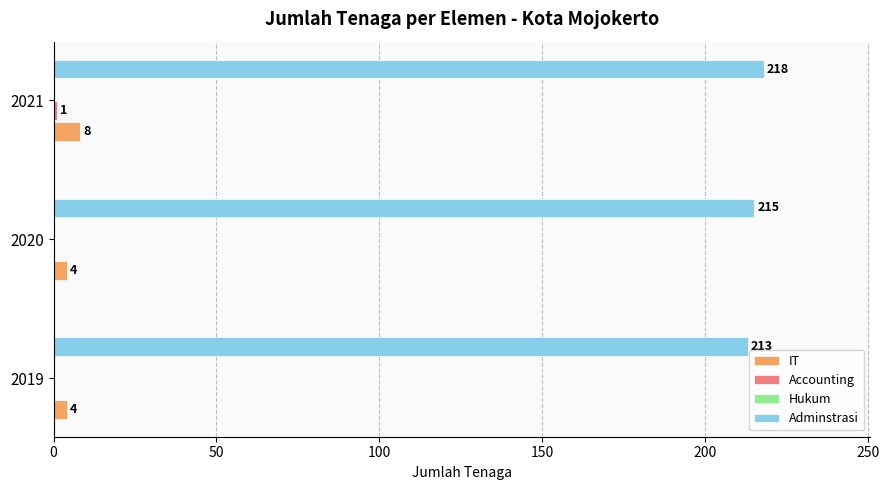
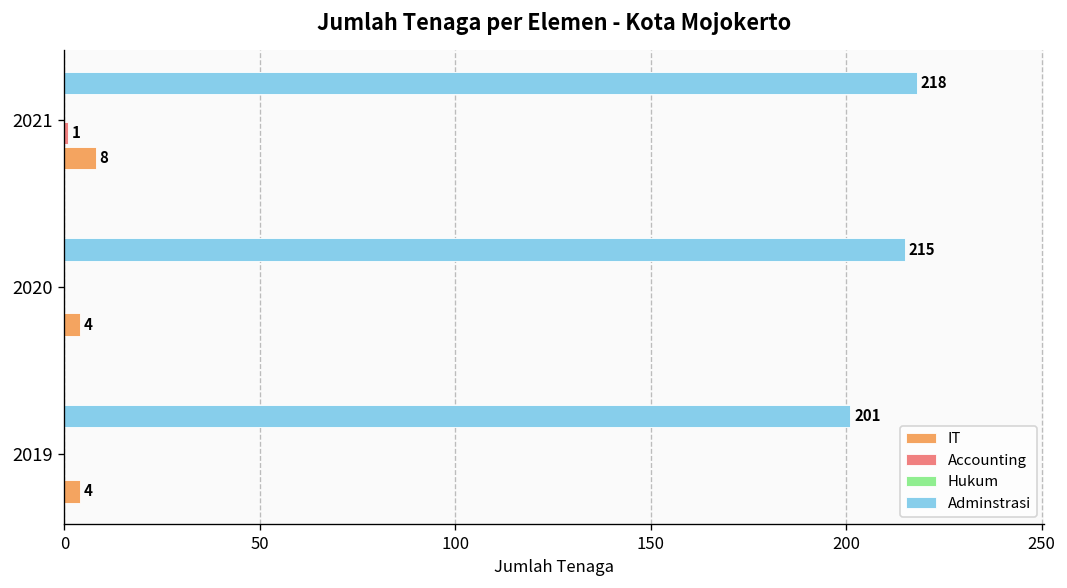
  {
    "Hukum": {
      "2021": 0,
      "2020": 0,
      "2019": 0
    },
    "Adminstrasi": {
-     "2019": 213
+     "2019": 201
    }
  }
